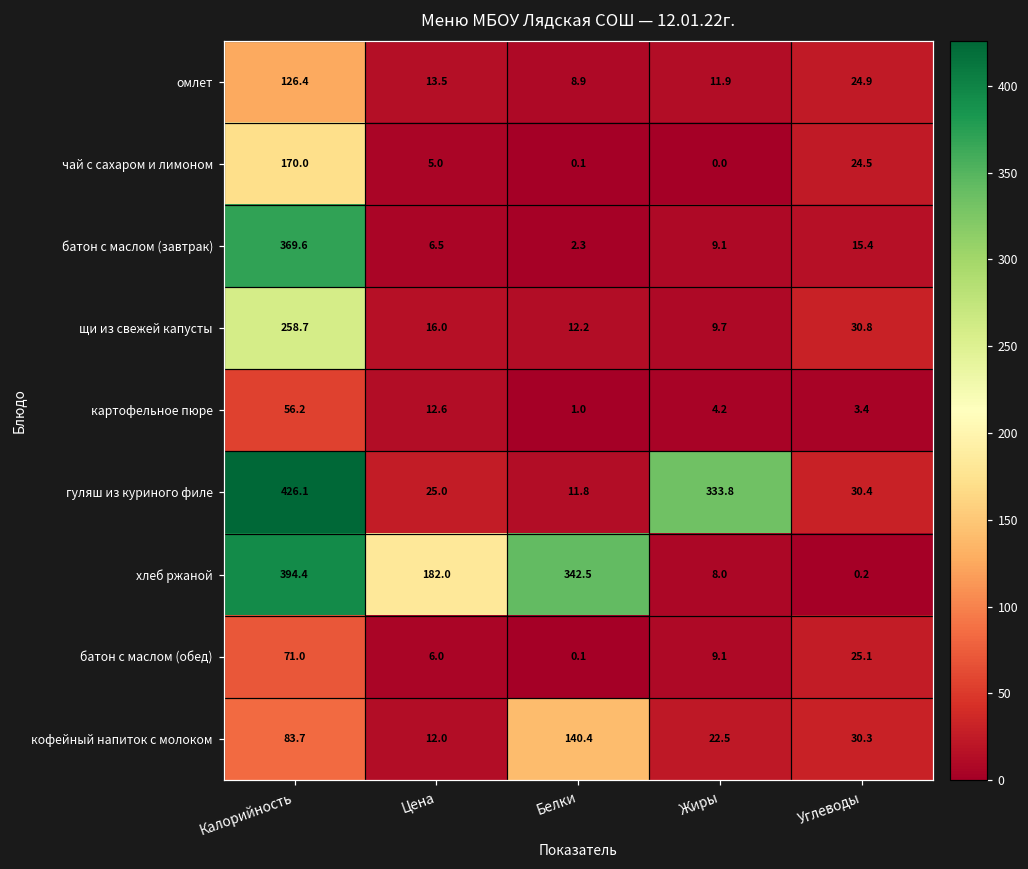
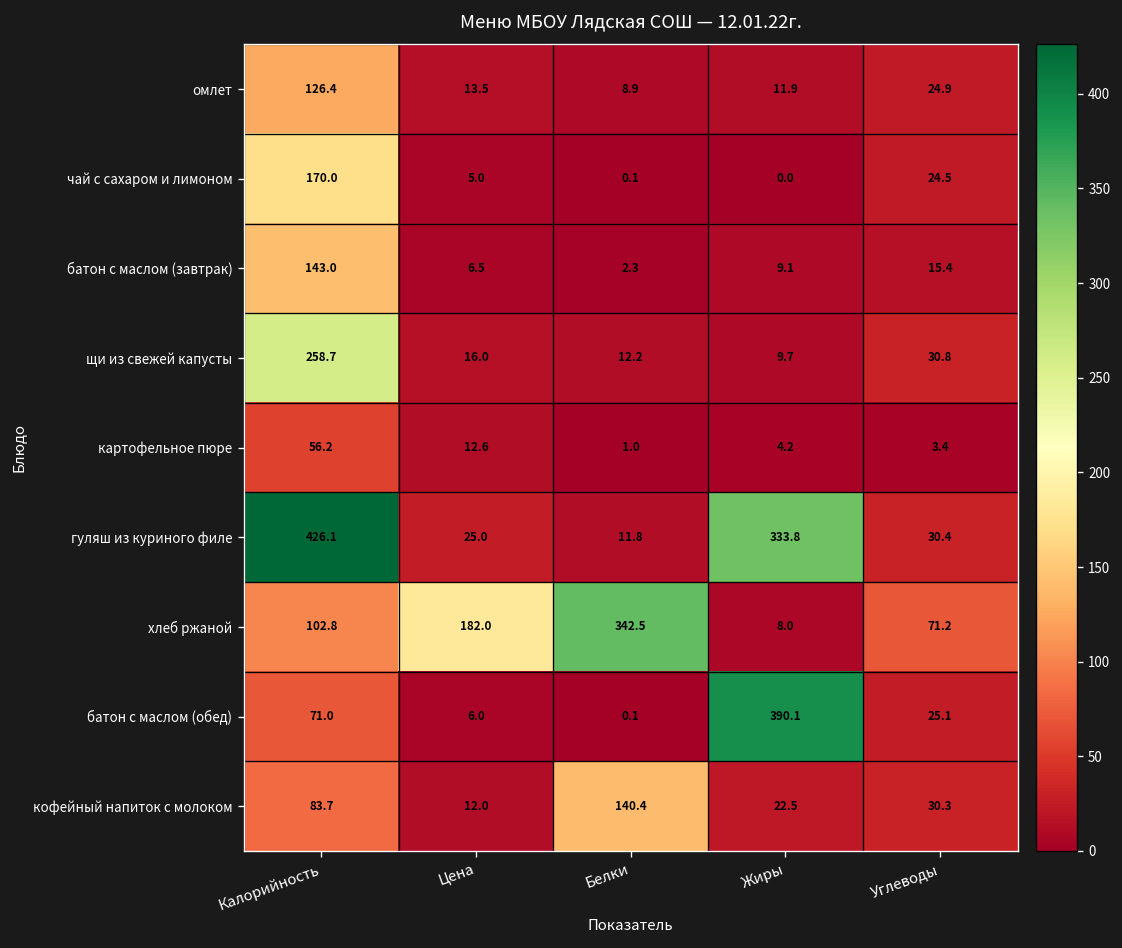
  {
    "омлет": {
      "Калорийность": 126.4,
      "Цена": 13.5,
      "Белки": 8.9,
      "Жиры": 11.9,
      "Углеводы": 24.9
    },
    "чай с сахаром и лимоном": {
      "Калорийность": 170.0,
      "Цена": 5.0,
      "Белки": 0.1,
      "Жиры": 0.0,
      "Углеводы": 24.5
    },
    "батон с маслом (завтрак)": {
-     "Калорийность": 369.6,
+     "Калорийность": 143.0,
      "Цена": 6.5,
      "Белки": 2.3,
      "Жиры": 9.1,
      "Углеводы": 15.4
    },
    "щи из свежей капусты": {
      "Калорийность": 258.7,
      "Цена": 16.0,
      "Белки": 12.2,
      "Жиры": 9.7,
      "Углеводы": 30.8
    },
    "картофельное пюре": {
      "Калорийность": 56.2,
      "Цена": 12.6,
      "Белки": 1.0,
      "Жиры": 4.2,
      "Углеводы": 3.4
    },
    "гуляш из куриного филе": {
      "Калорийность": 426.1,
      "Цена": 25.0,
      "Белки": 11.8,
      "Жиры": 333.8,
      "Углеводы": 30.4
    },
    "хлеб ржаной": {
-     "Калорийность": 394.4,
+     "Калорийность": 102.8,
      "Цена": 182.0,
      "Белки": 342.5,
      "Жиры": 8.0,
-     "Углеводы": 0.2
+     "Углеводы": 71.2
    },
    "батон с маслом (обед)": {
      "Калорийность": 71.0,
      "Цена": 6.0,
      "Белки": 0.1,
-     "Жиры": 9.1,
+     "Жиры": 390.1,
      "Углеводы": 25.1
    },
    "кофейный напиток с молоком": {
      "Калорийность": 83.7,
      "Цена": 12.0,
      "Белки": 140.4,
      "Жиры": 22.5,
      "Углеводы": 30.3
    }
  }
